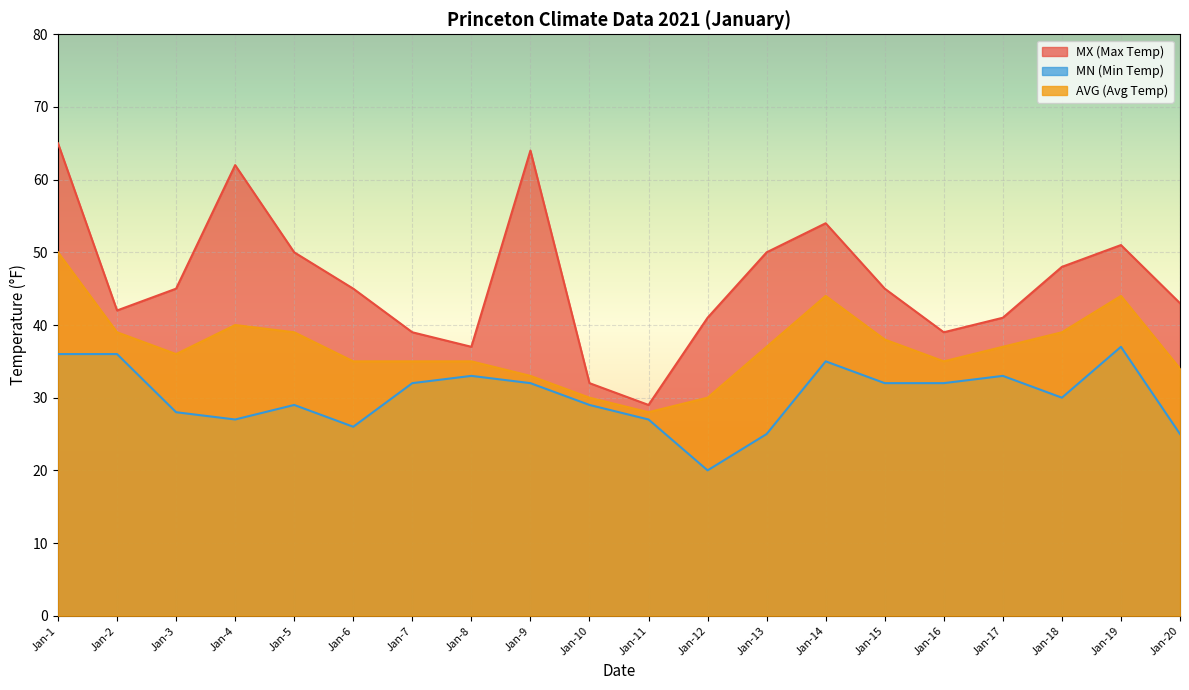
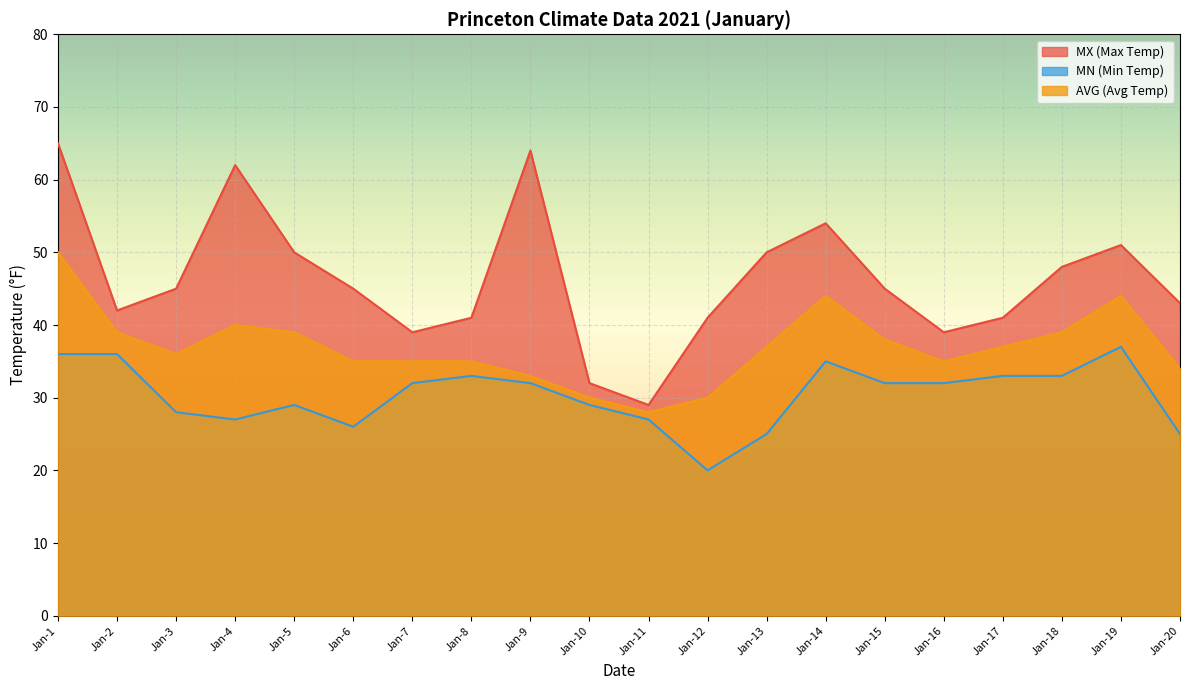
  {
    "MX (Max Temp)": {
      "Jan-1": 65,
      "Jan-2": 42,
      "Jan-3": 45,
      "Jan-4": 62,
      "Jan-5": 50,
      "Jan-6": 45,
      "Jan-7": 39,
-     "Jan-8": 37,
+     "Jan-8": 41,
      "Jan-9": 64,
      "Jan-10": 32,
      "Jan-11": 29,
      "Jan-12": 41,
      "Jan-13": 50,
      "Jan-14": 54,
      "Jan-15": 45,
      "Jan-16": 39,
      "Jan-17": 41,
      "Jan-18": 48,
      "Jan-19": 51,
      "Jan-20": 43
    },
    "MN (Min Temp)": {
      "Jan-1": 36,
      "Jan-2": 36,
      "Jan-3": 28,
      "Jan-4": 27,
      "Jan-5": 29,
      "Jan-6": 26,
      "Jan-7": 32,
      "Jan-8": 33,
      "Jan-9": 32,
      "Jan-10": 29,
      "Jan-11": 27,
      "Jan-12": 20,
      "Jan-13": 25,
      "Jan-14": 35,
      "Jan-15": 32,
      "Jan-16": 32,
      "Jan-17": 33,
-     "Jan-18": 30,
+     "Jan-18": 33,
      "Jan-19": 37,
      "Jan-20": 25
    },
    "AVG (Avg Temp)": {
      "Jan-1": 50,
      "Jan-2": 39,
      "Jan-3": 36,
      "Jan-4": 40,
      "Jan-5": 39,
      "Jan-6": 35,
      "Jan-7": 35,
      "Jan-8": 35,
      "Jan-9": 33,
      "Jan-10": 30,
      "Jan-11": 28,
      "Jan-12": 30,
      "Jan-13": 37,
      "Jan-14": 44,
      "Jan-15": 38,
      "Jan-16": 35,
      "Jan-17": 37,
      "Jan-18": 39,
      "Jan-19": 44,
      "Jan-20": 34
    }
  }
